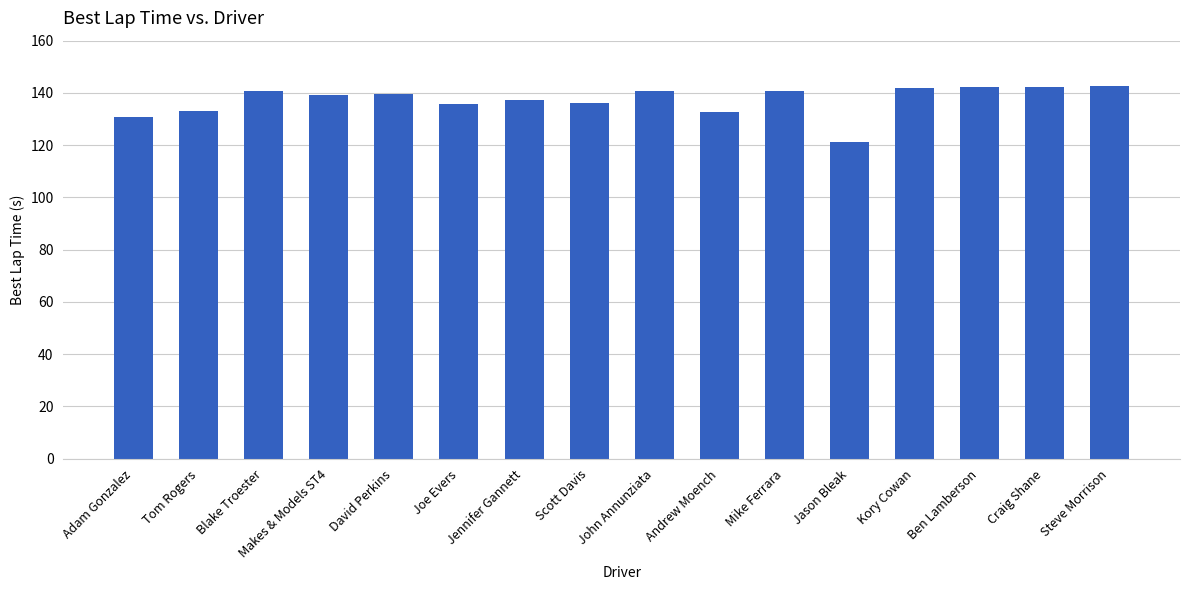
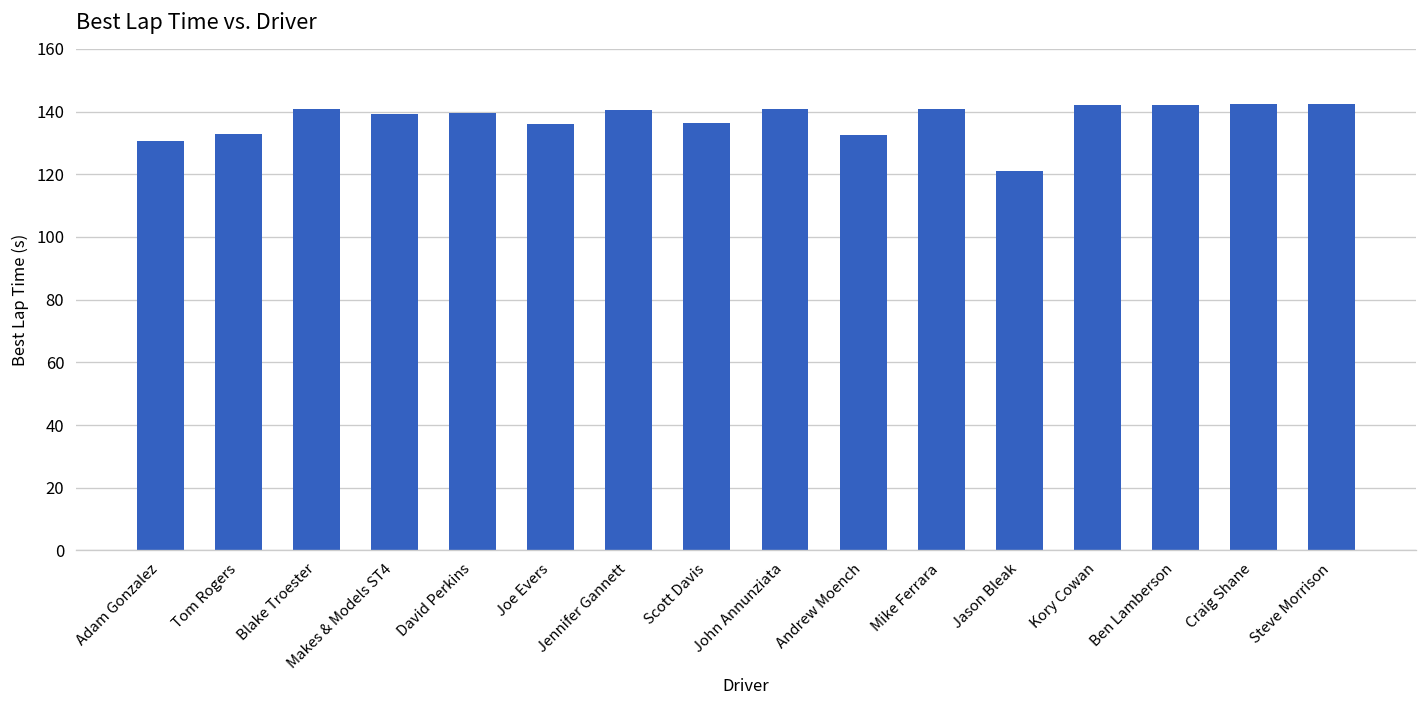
  {
    "Adam Gonzalez": 131,
    "Tom Rogers": 133,
    "Blake Troester": 141,
    "Makes & Models ST4": 139,
    "David Perkins": 140,
    "Joe Evers": 136,
-   "Jennifer Gannett": 137,
+   "Jennifer Gannett": 141,
    "Scott Davis": 136,
    "John Annunziata": 141,
    "Andrew Moench": 133,
    "Mike Ferrara": 141,
    "Jason Bleak": 121,
    "Kory Cowan": 142,
    "Ben Lamberson": 142,
    "Craig Shane": 142,
    "Steve Morrison": 143
  }
